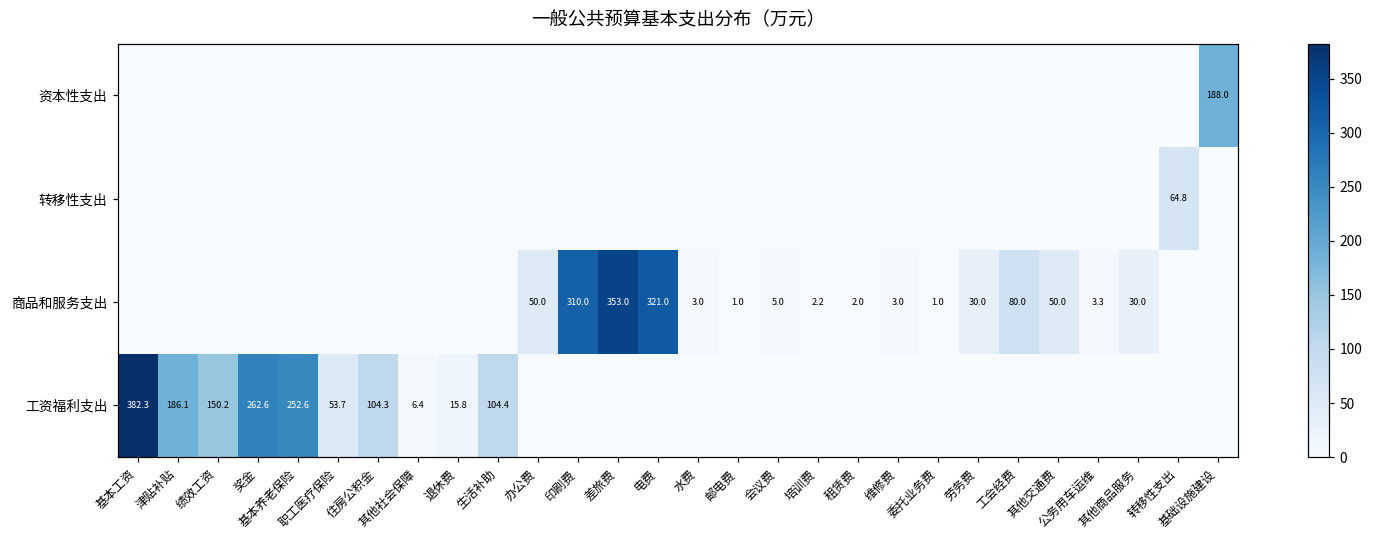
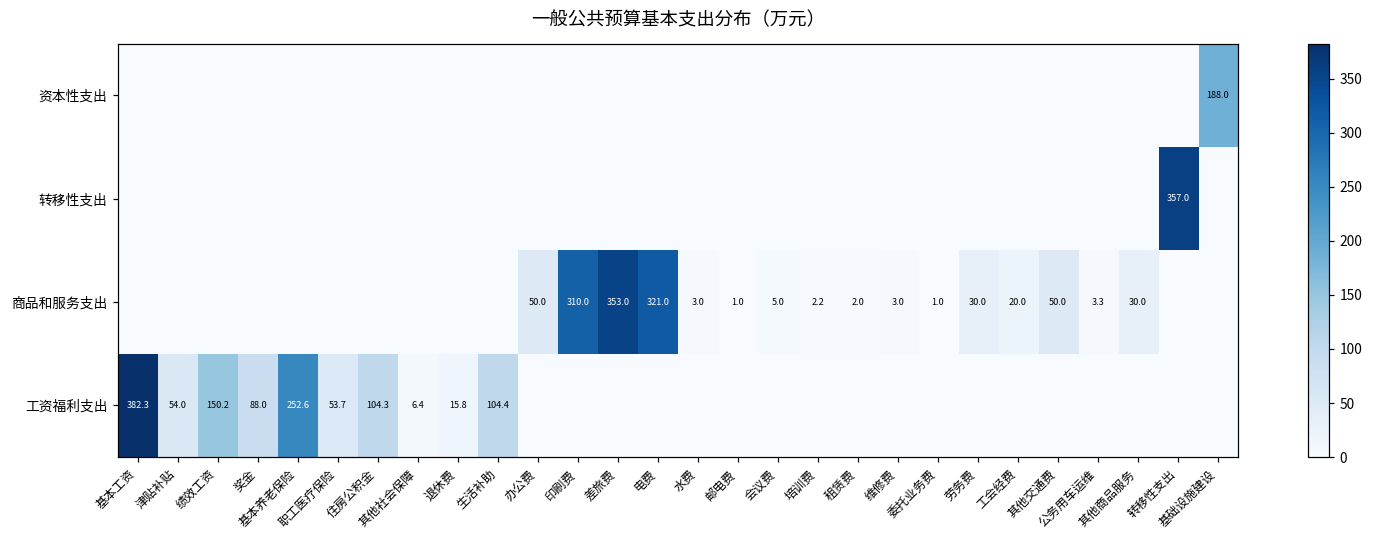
  {
    "资本性支出": {
      "基础设施建设": 188.0
    },
    "转移性支出": {
-     "转移性支出": 64.8
+     "转移性支出": 357.0
    },
    "商品和服务支出": {
      "办公费": 50.0,
      "印刷费": 310.0,
      "差旅费": 353.0,
      "电费": 321.0,
      "水费": 3.0,
      "邮电费": 1.0,
      "会议费": 5.0,
      "培训费": 2.2,
      "租赁费": 2.0,
      "维修费": 3.0,
      "委托业务费": 1.0,
      "劳务费": 30.0,
-     "工会经费": 80.0,
+     "工会经费": 20.0,
      "其他交通费": 50.0,
      "公务用车运维": 3.3,
      "其他商品服务": 30.0
    },
    "工资福利支出": {
      "基本工资": 382.3,
-     "津贴补贴": 186.1,
+     "津贴补贴": 54.0,
      "绩效工资": 150.2,
-     "奖金": 262.6,
+     "奖金": 88.0,
      "基本养老保险": 252.6,
      "职工医疗保险": 53.7,
      "住房公积金": 104.3,
      "其他社会保障": 6.4,
      "退休费": 15.8,
      "生活补助": 104.4
    }
  }
